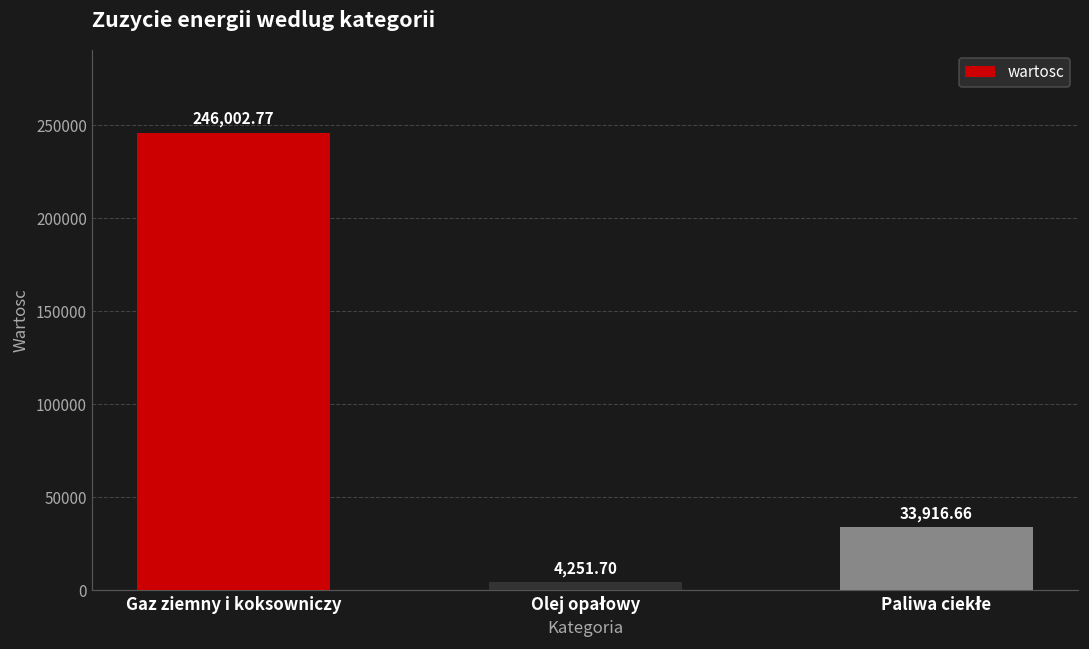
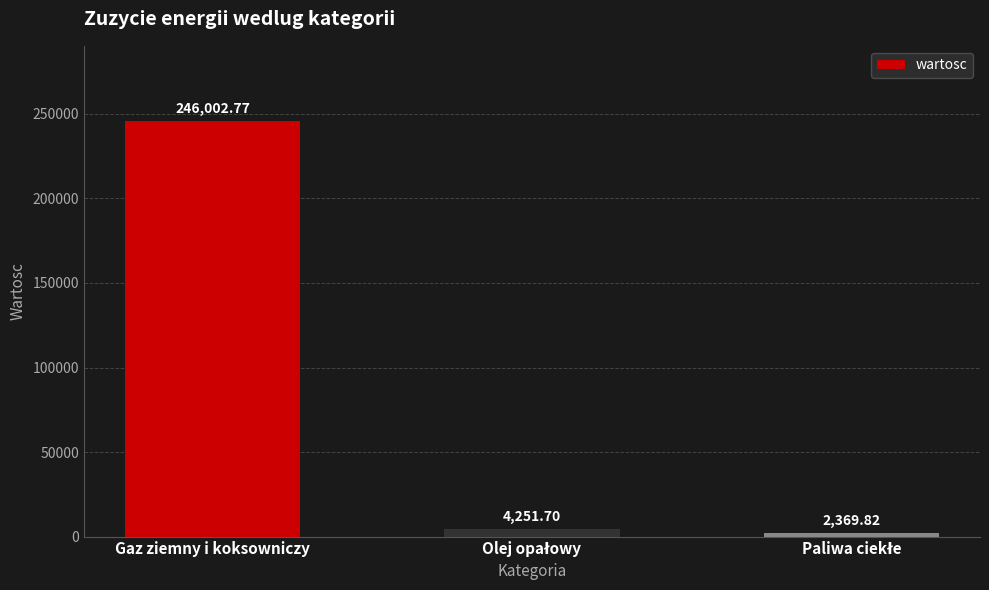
  {
    "Gaz ziemny i koksowniczy": "246,002.77",
    "Olej opałowy": "4,251.70",
-   "Paliwa ciekłe": "33,916.66"
+   "Paliwa ciekłe": "2,369.82"
  }
